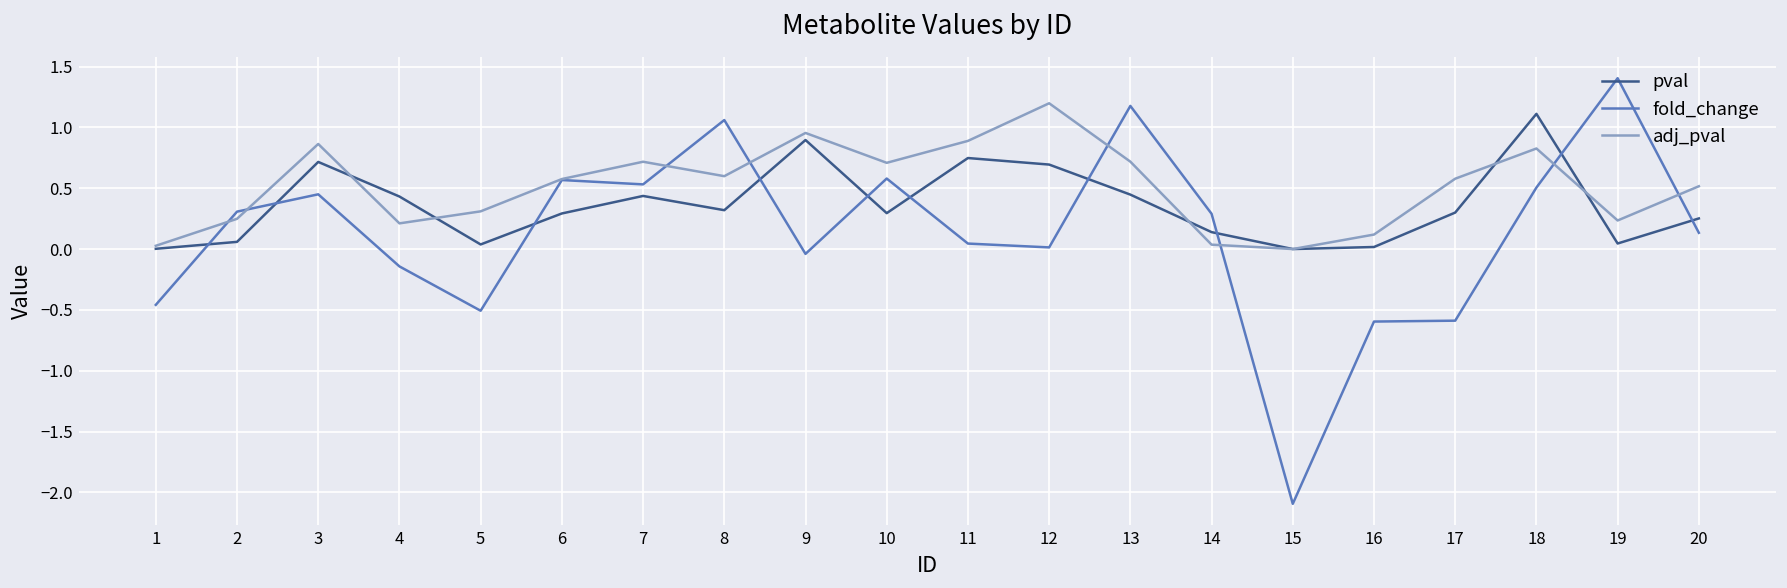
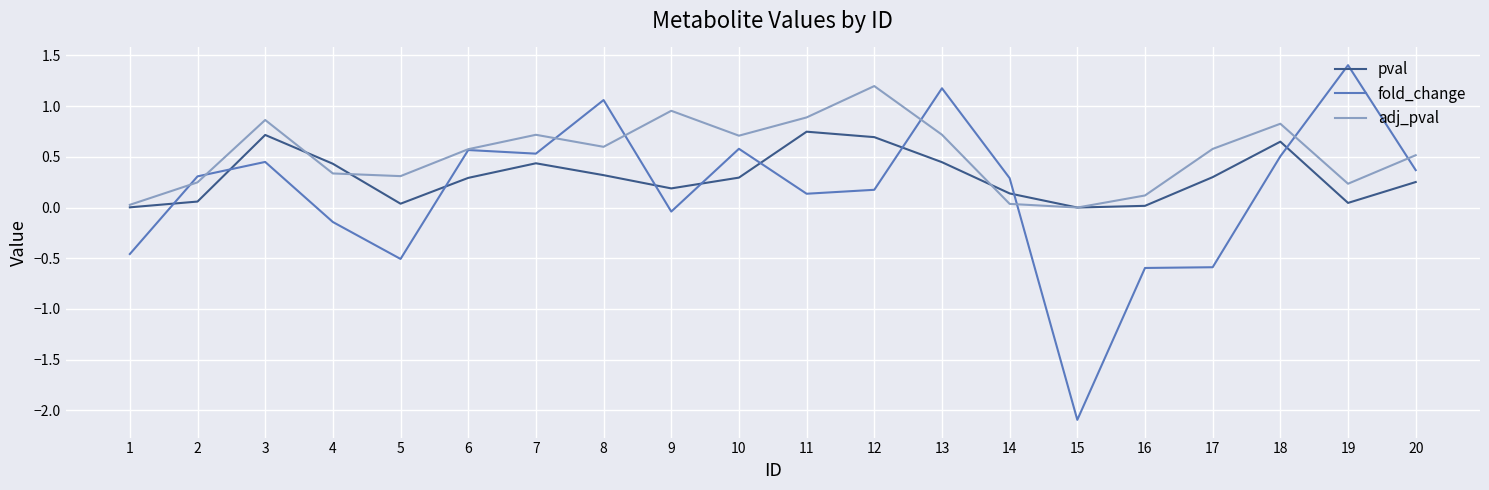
  {
    "pval": {
      "2": 0.06,
      "3": 0.72,
      "4": 0.43,
      "5": 0.04,
      "6": 0.29,
      "7": 0.44,
      "8": 0.32,
-     "9": 0.90,
+     "9": 0.19,
      "10": 0.30,
      "11": 0.75,
      "12": 0.69,
      "13": 0.45,
      "14": 0.14,
      "16": 0.02,
      "17": 0.30,
-     "18": 1.11,
+     "18": 0.65,
      "19": 0.05,
      "20": 0.25
    },
    "fold_change": {
      "1": -0.46,
      "2": 0.31,
      "3": 0.45,
      "4": -0.14,
      "5": -0.51,
      "7": 0.53,
      "8": 1.06,
      "9": -0.04,
      "10": 0.58,
-     "11": 0.05,
-     "12": 0.01,
+     "11": 0.14,
+     "12": 0.18,
      "13": 1.18,
      "14": 0.29,
      "15": -2.09,
      "16": -0.60,
      "17": -0.59,
      "18": 0.51,
      "19": 1.40,
-     "20": 0.13
+     "20": 0.37
    },
    "adj_pval": {
      "2": 0.25,
      "3": 0.86,
-     "4": 0.21,
+     "4": 0.34,
      "5": 0.31,
      "7": 0.72,
      "8": 0.60,
      "9": 0.95,
      "10": 0.71,
      "11": 0.89,
      "12": 1.20,
      "13": 0.72,
      "14": 0.04,
      "16": 0.12,
      "17": 0.58,
      "18": 0.83,
      "19": 0.23,
      "20": 0.52
    }
  }
